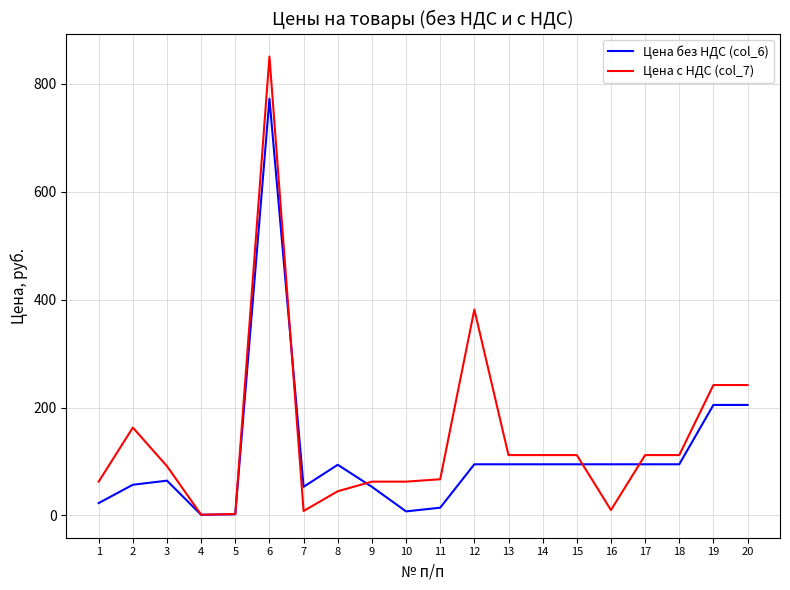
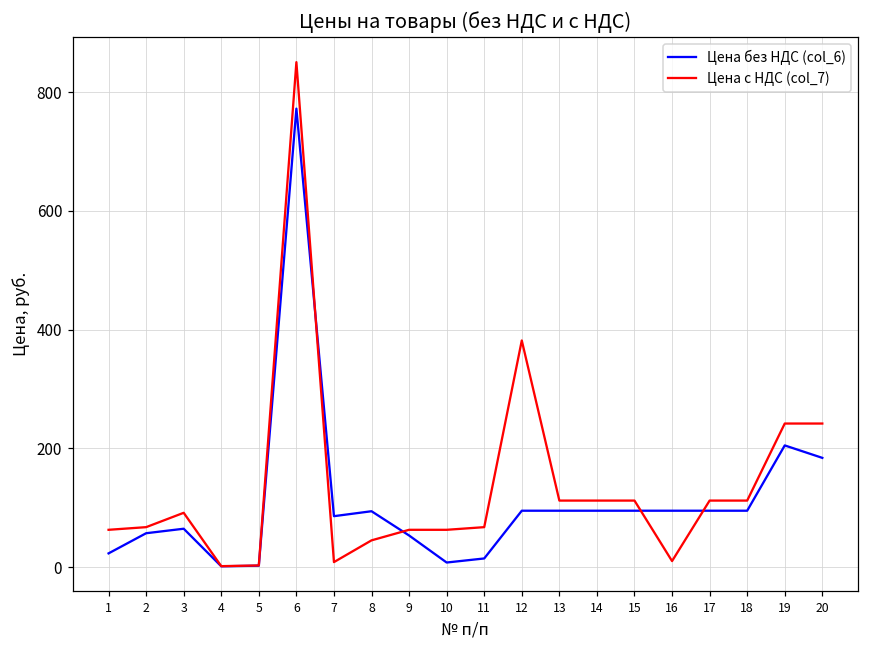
  {
    "Цена без НДС (col_6)": {
      "1": 20,
      "2": 60,
      "3": 60,
      "6": 770,
-     "7": 50,
+     "7": 90,
      "8": 90,
      "9": 50,
      "10": 10,
      "11": 10,
      "12": 90,
      "13": 90,
      "14": 90,
      "15": 90,
      "16": 90,
      "17": 90,
      "18": 90,
      "19": 200,
-     "20": 200
+     "20": 180
    },
    "Цена с НДС (col_7)": {
      "1": 60,
-     "2": 160,
+     "2": 70,
      "3": 90,
      "6": 850,
      "7": 10,
      "8": 40,
      "9": 60,
      "10": 60,
      "11": 70,
      "12": 380,
      "13": 110,
      "14": 110,
      "15": 110,
      "16": 10,
      "17": 110,
      "18": 110,
      "19": 240,
      "20": 240
    }
  }
